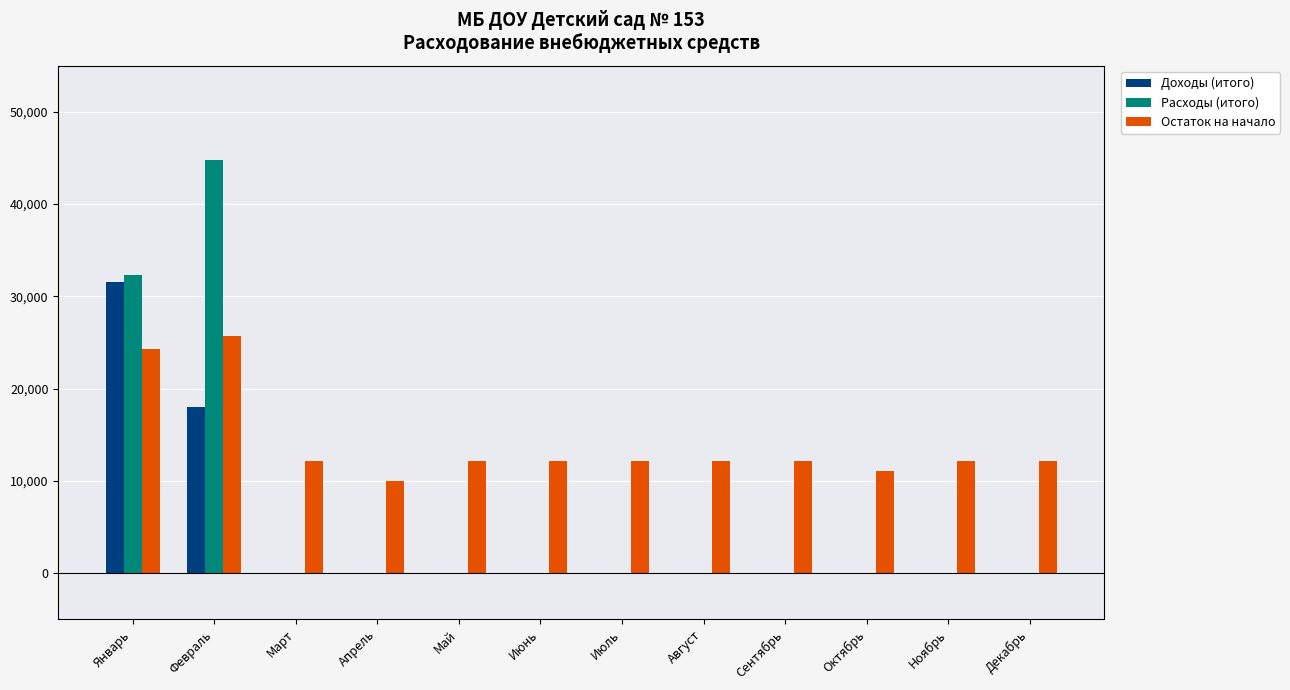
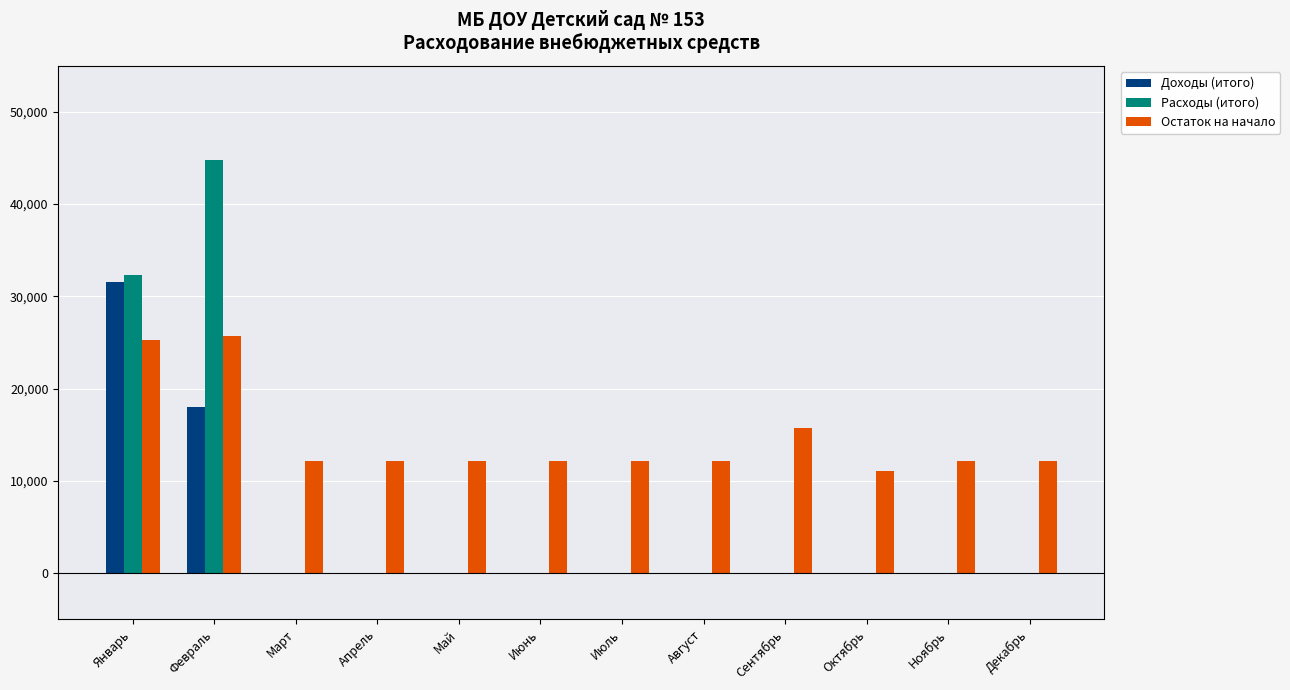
  {
    "Доходы (итого)": {
      "Январь": "32,000",
      "Февраль": "18,000",
      "Март": "0",
      "Апрель": "0",
      "Май": "0",
      "Июнь": "0",
      "Июль": "0",
      "Август": "0",
      "Сентябрь": "0",
      "Октябрь": "0",
      "Ноябрь": "0",
      "Декабрь": "0"
    },
    "Расходы (итого)": {
      "Январь": "32,000",
      "Февраль": "45,000",
      "Март": "0",
      "Апрель": "0",
      "Май": "0",
      "Июнь": "0",
      "Июль": "0",
      "Август": "0",
      "Сентябрь": "0",
      "Октябрь": "0",
      "Ноябрь": "0",
      "Декабрь": "0"
    },
    "Остаток на начало": {
-     "Январь": "24,000",
+     "Январь": "25,000",
      "Февраль": "26,000",
      "Март": "12,000",
-     "Апрель": "10,000",
+     "Апрель": "12,000",
      "Май": "12,000",
      "Июнь": "12,000",
      "Июль": "12,000",
      "Август": "12,000",
-     "Сентябрь": "12,000",
+     "Сентябрь": "16,000",
      "Октябрь": "11,000",
      "Ноябрь": "12,000",
      "Декабрь": "12,000"
    }
  }
